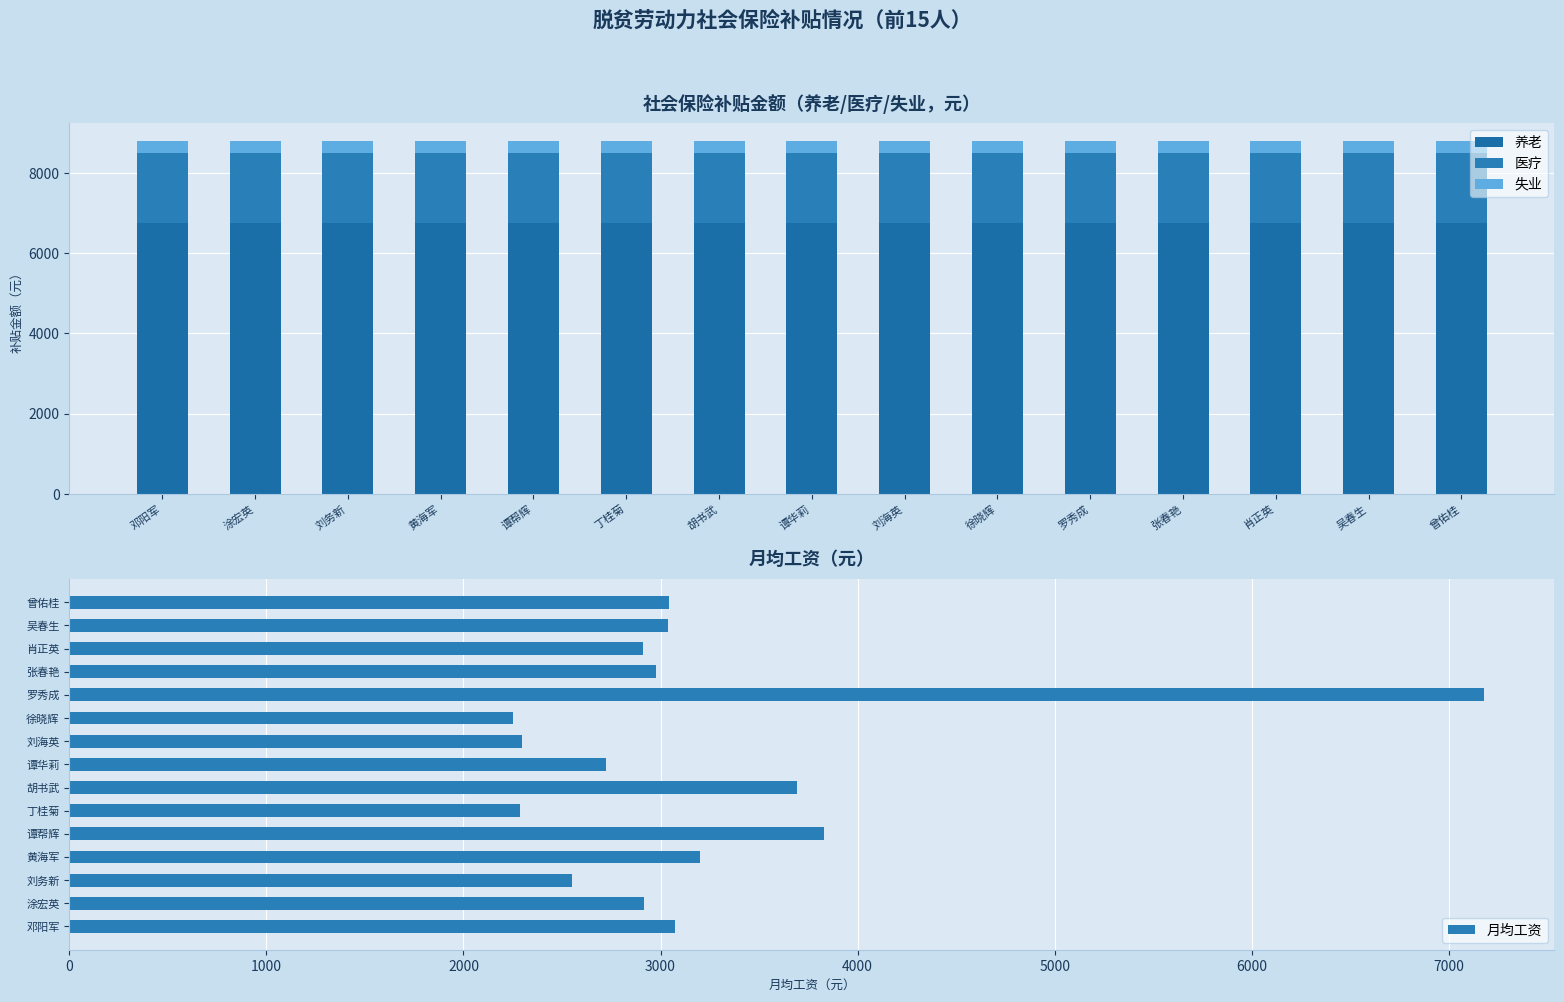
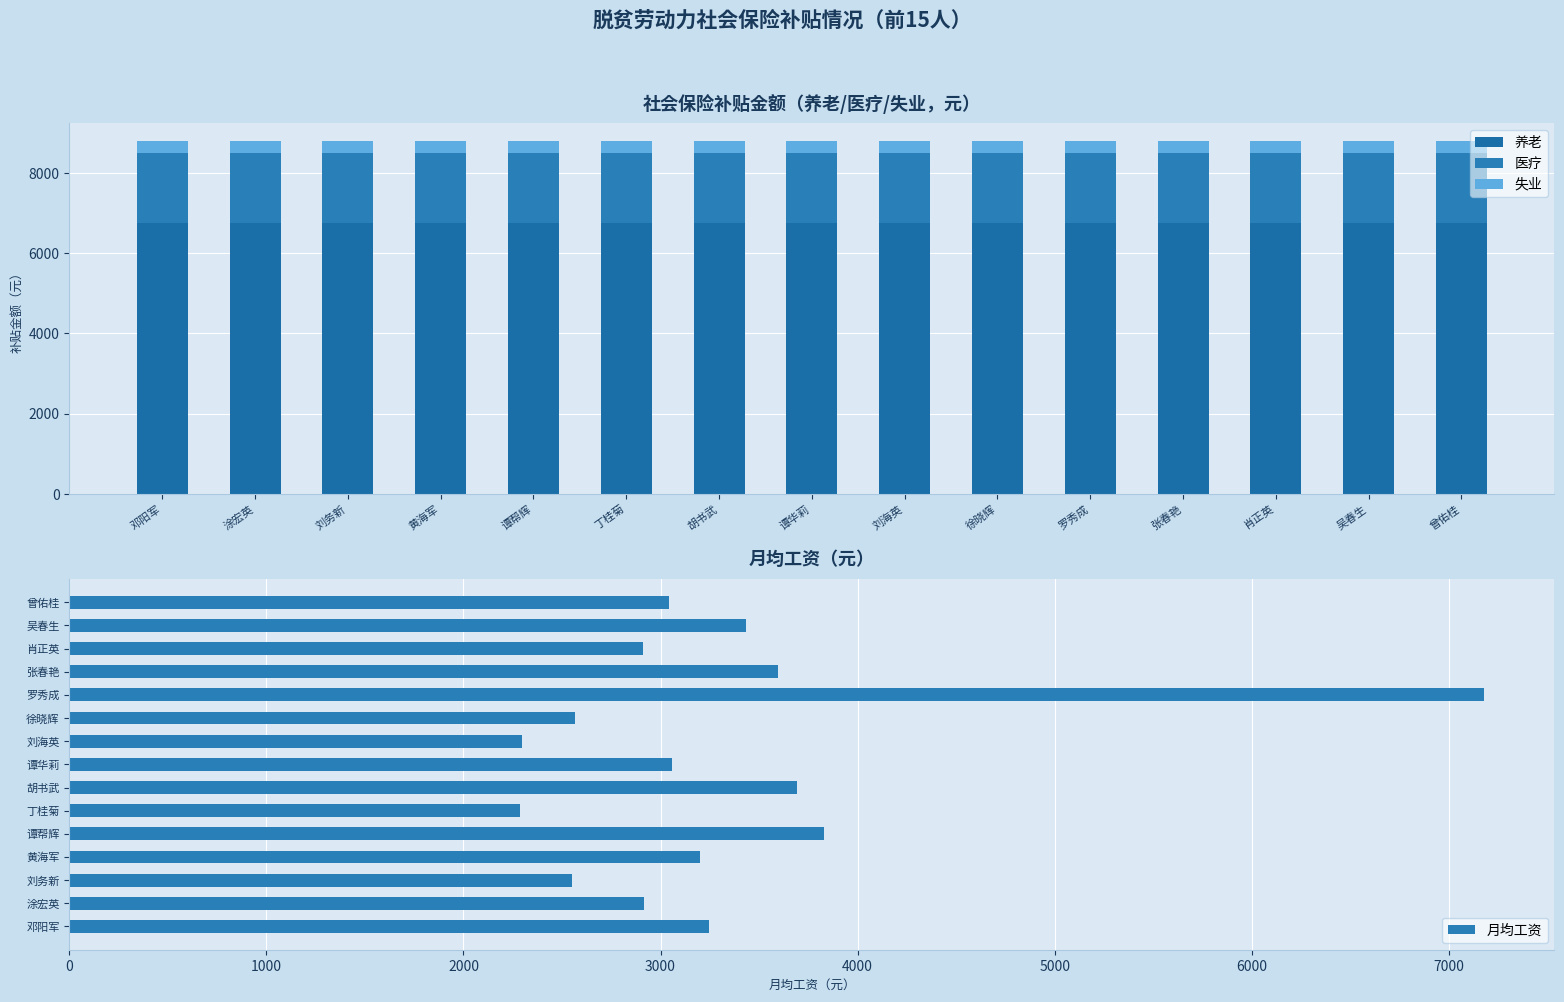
  {
    "社会保险补贴金额（养老/医疗/失业，元）": {
      "失业": {
        "邓阳军": 300,
        "涂宏英": 300,
        "刘务新": 300,
        "黄海军": 300,
        "谭帮辉": 300,
        "丁桂菊": 300,
        "胡书武": 300,
        "谭华莉": 300,
        "刘海英": 300,
        "徐晓辉": 300,
        "罗秀成": 300,
        "张春艳": 300,
        "肖正英": 300,
        "吴春生": 300,
        "曾佑桂": 300
      }
    },
    "月均工资（元）": {
      "曾佑桂": 3040,
-     "吴春生": 3040,
+     "吴春生": 3430,
      "肖正英": 2910,
-     "张春艳": 2980,
+     "张春艳": 3590,
      "罗秀成": 7180,
-     "徐晓辉": 2250,
+     "徐晓辉": 2560,
      "刘海英": 2300,
-     "谭华莉": 2720,
+     "谭华莉": 3060,
      "胡书武": 3690,
      "丁桂菊": 2290,
      "谭帮辉": 3830,
      "黄海军": 3200,
      "刘务新": 2550,
      "涂宏英": 2920,
-     "邓阳军": 3070
+     "邓阳军": 3250
    }
  }
